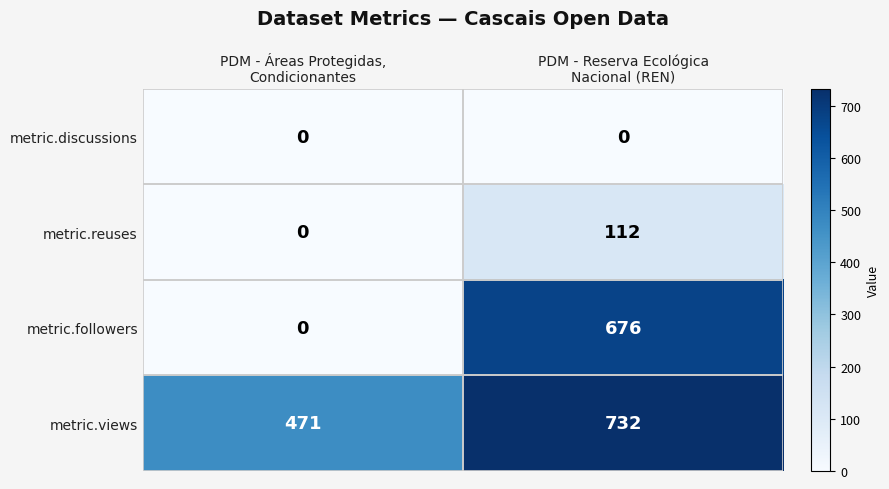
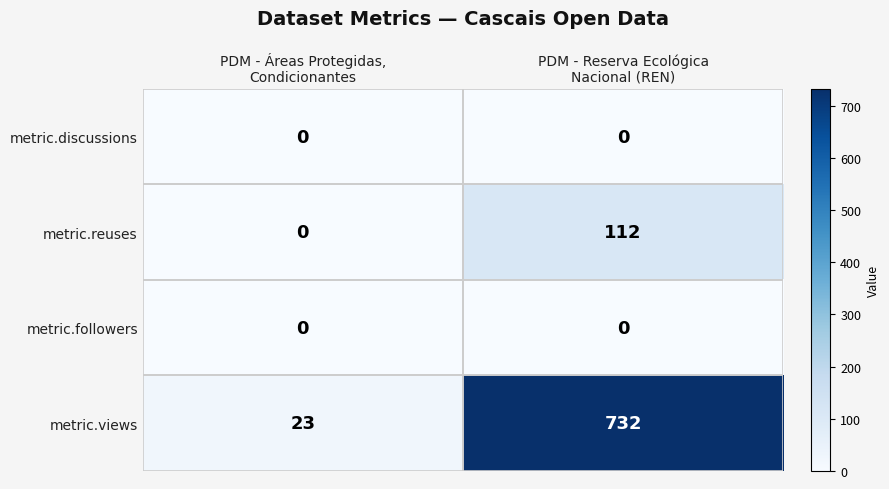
  {
    "metric.discussions": {
      "PDM - Áreas Protegidas, Condicionantes": 0,
      "PDM - Reserva Ecológica Nacional (REN)": 0
    },
    "metric.reuses": {
      "PDM - Áreas Protegidas, Condicionantes": 0,
      "PDM - Reserva Ecológica Nacional (REN)": 112
    },
    "metric.followers": {
      "PDM - Áreas Protegidas, Condicionantes": 0,
-     "PDM - Reserva Ecológica Nacional (REN)": 676
+     "PDM - Reserva Ecológica Nacional (REN)": 0
    },
    "metric.views": {
-     "PDM - Áreas Protegidas, Condicionantes": 471,
+     "PDM - Áreas Protegidas, Condicionantes": 23,
      "PDM - Reserva Ecológica Nacional (REN)": 732
    }
  }
